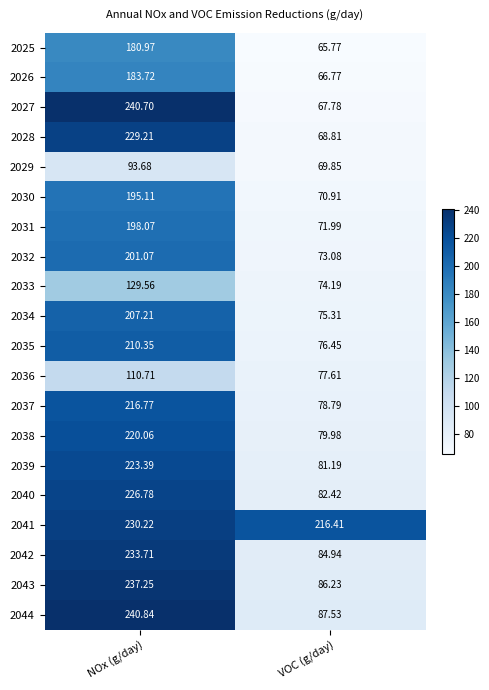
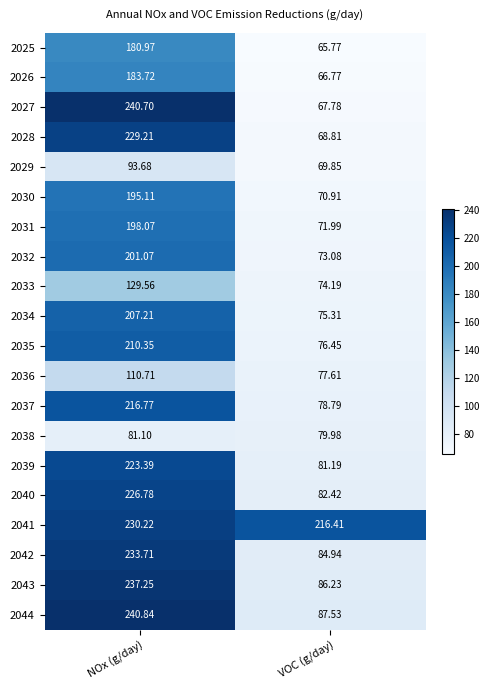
  {
    "2025": {
      "NOx (g/day)": 180.97,
      "VOC (g/day)": 65.77
    },
    "2026": {
      "NOx (g/day)": 183.72,
      "VOC (g/day)": 66.77
    },
    "2027": {
      "NOx (g/day)": 240.70,
      "VOC (g/day)": 67.78
    },
    "2028": {
      "NOx (g/day)": 229.21,
      "VOC (g/day)": 68.81
    },
    "2029": {
      "NOx (g/day)": 93.68,
      "VOC (g/day)": 69.85
    },
    "2030": {
      "NOx (g/day)": 195.11,
      "VOC (g/day)": 70.91
    },
    "2031": {
      "NOx (g/day)": 198.07,
      "VOC (g/day)": 71.99
    },
    "2032": {
      "NOx (g/day)": 201.07,
      "VOC (g/day)": 73.08
    },
    "2033": {
      "NOx (g/day)": 129.56,
      "VOC (g/day)": 74.19
    },
    "2034": {
      "NOx (g/day)": 207.21,
      "VOC (g/day)": 75.31
    },
    "2035": {
      "NOx (g/day)": 210.35,
      "VOC (g/day)": 76.45
    },
    "2036": {
      "NOx (g/day)": 110.71,
      "VOC (g/day)": 77.61
    },
    "2037": {
      "NOx (g/day)": 216.77,
      "VOC (g/day)": 78.79
    },
    "2038": {
-     "NOx (g/day)": 220.06,
+     "NOx (g/day)": 81.10,
      "VOC (g/day)": 79.98
    },
    "2039": {
      "NOx (g/day)": 223.39,
      "VOC (g/day)": 81.19
    },
    "2040": {
      "NOx (g/day)": 226.78,
      "VOC (g/day)": 82.42
    },
    "2041": {
      "NOx (g/day)": 230.22,
      "VOC (g/day)": 216.41
    },
    "2042": {
      "NOx (g/day)": 233.71,
      "VOC (g/day)": 84.94
    },
    "2043": {
      "NOx (g/day)": 237.25,
      "VOC (g/day)": 86.23
    },
    "2044": {
      "NOx (g/day)": 240.84,
      "VOC (g/day)": 87.53
    }
  }
